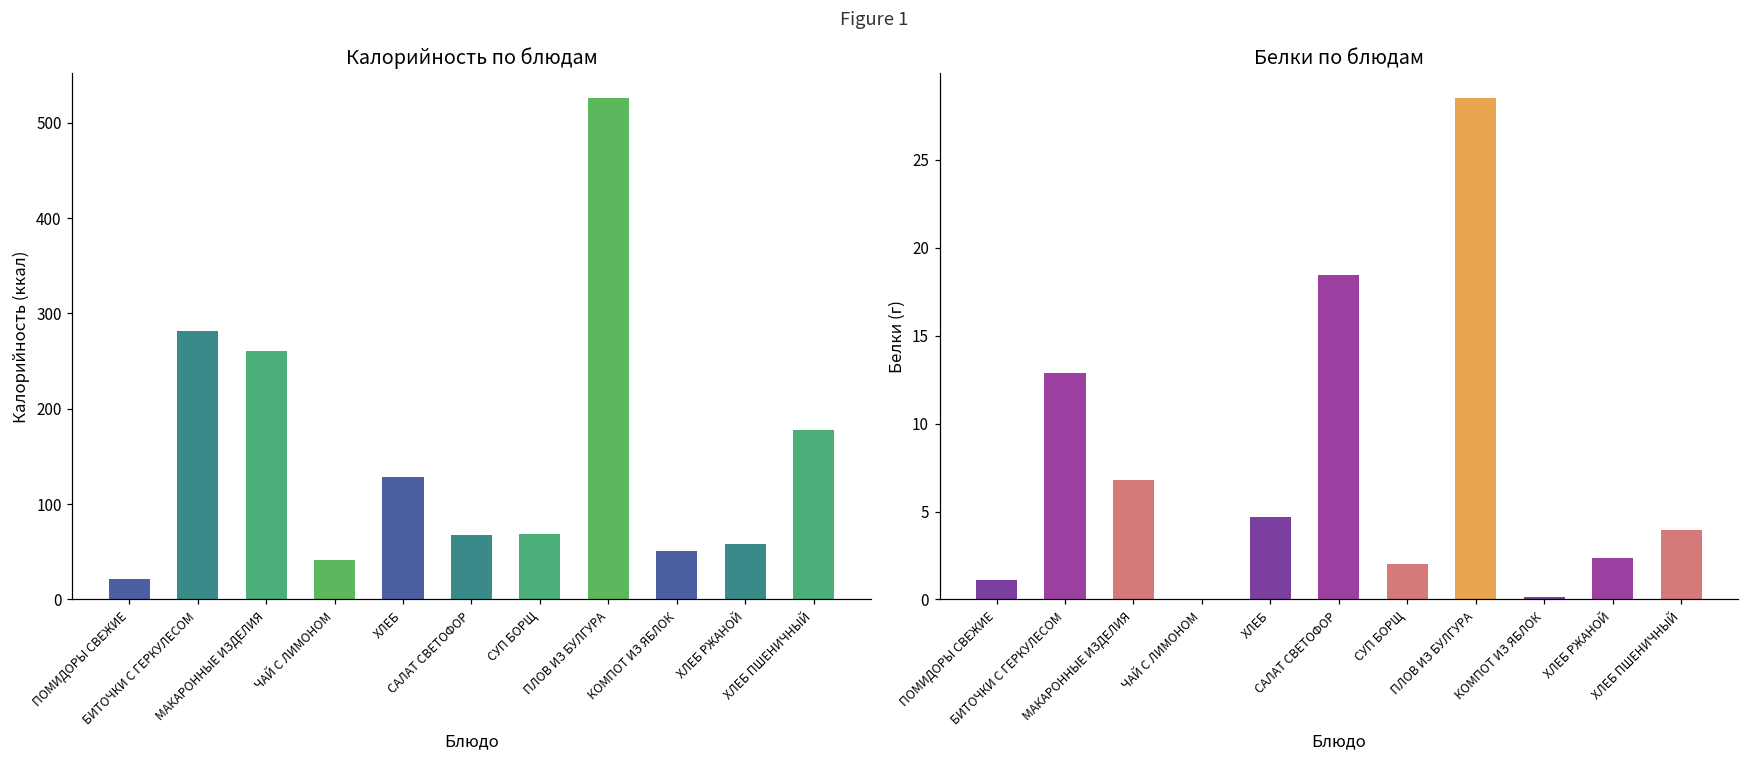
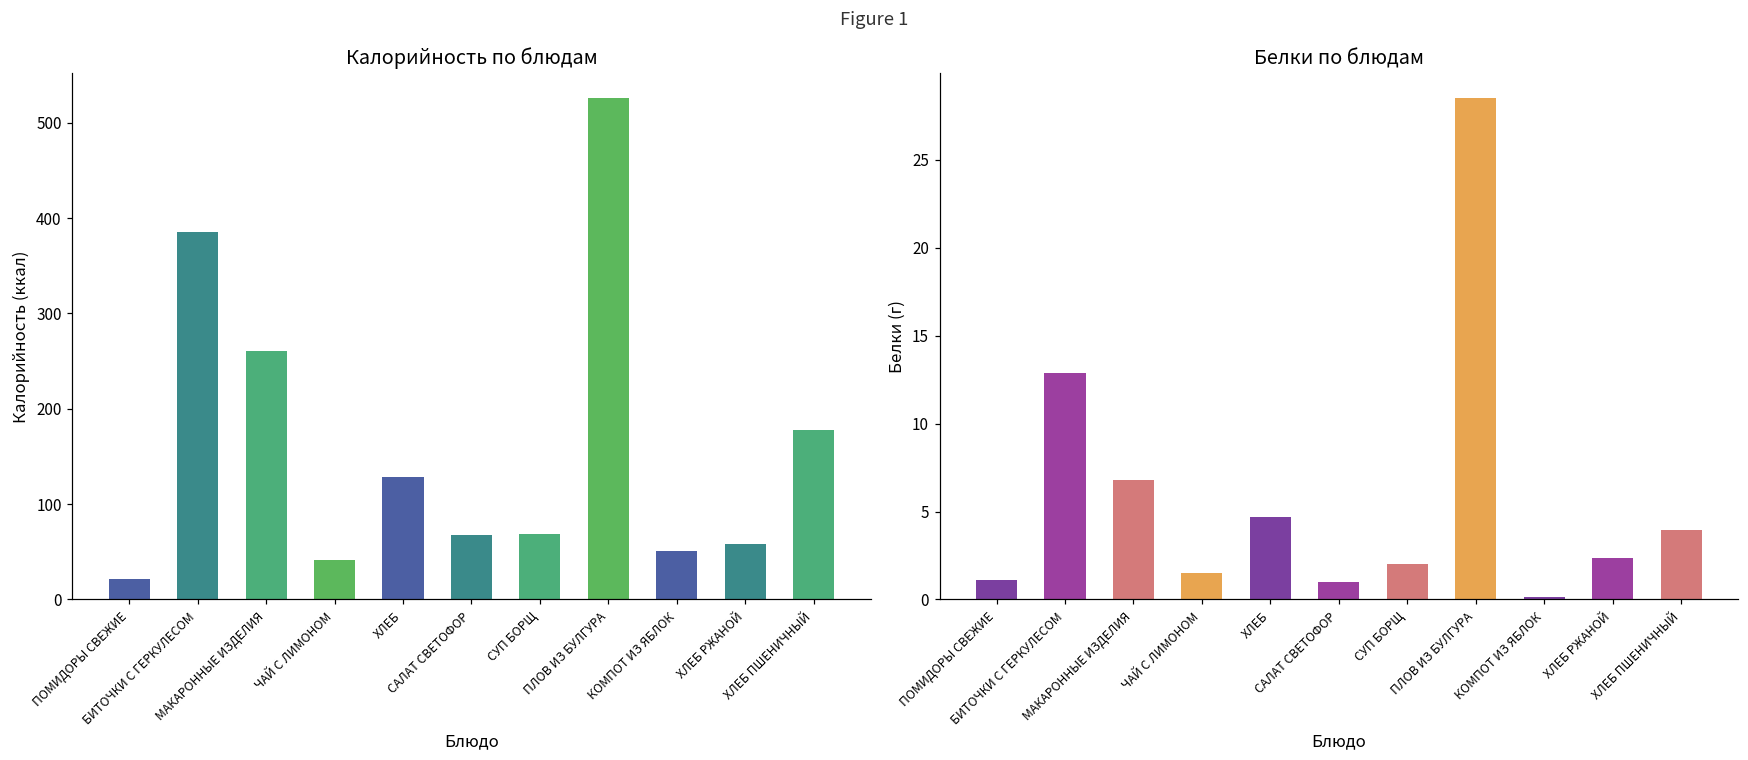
  {
    "Калорийность по блюдам": {
      "ПОМИДОРЫ СВЕЖИЕ": 20,
-     "БИТОЧКИ С ГЕРКУЛЕСОМ": 280,
+     "БИТОЧКИ С ГЕРКУЛЕСОМ": 390,
      "МАКАРОННЫЕ ИЗДЕЛИЯ": 260,
      "ЧАЙ С ЛИМОНОМ": 40,
      "ХЛЕБ": 130,
      "САЛАТ СВЕТОФОР": 70,
      "СУП БОРЩ": 70,
      "ПЛОВ ИЗ БУЛГУРА": 530,
      "КОМПОТ ИЗ ЯБЛОК": 50,
      "ХЛЕБ РЖАНОЙ": 60,
      "ХЛЕБ ПШЕНИЧНЫЙ": 180
    },
    "Белки по блюдам": {
      "ПОМИДОРЫ СВЕЖИЕ": 1.1,
      "БИТОЧКИ С ГЕРКУЛЕСОМ": 12.9,
      "МАКАРОННЫЕ ИЗДЕЛИЯ": 6.8,
-     "ЧАЙ С ЛИМОНОМ": 0.0,
+     "ЧАЙ С ЛИМОНОМ": 1.5,
      "ХЛЕБ": 4.7,
-     "САЛАТ СВЕТОФОР": 18.4,
+     "САЛАТ СВЕТОФОР": 1.0,
      "СУП БОРЩ": 2.0,
      "ПЛОВ ИЗ БУЛГУРА": 28.5,
      "КОМПОТ ИЗ ЯБЛОК": 0.2,
      "ХЛЕБ РЖАНОЙ": 2.3,
      "ХЛЕБ ПШЕНИЧНЫЙ": 4.0
    }
  }
